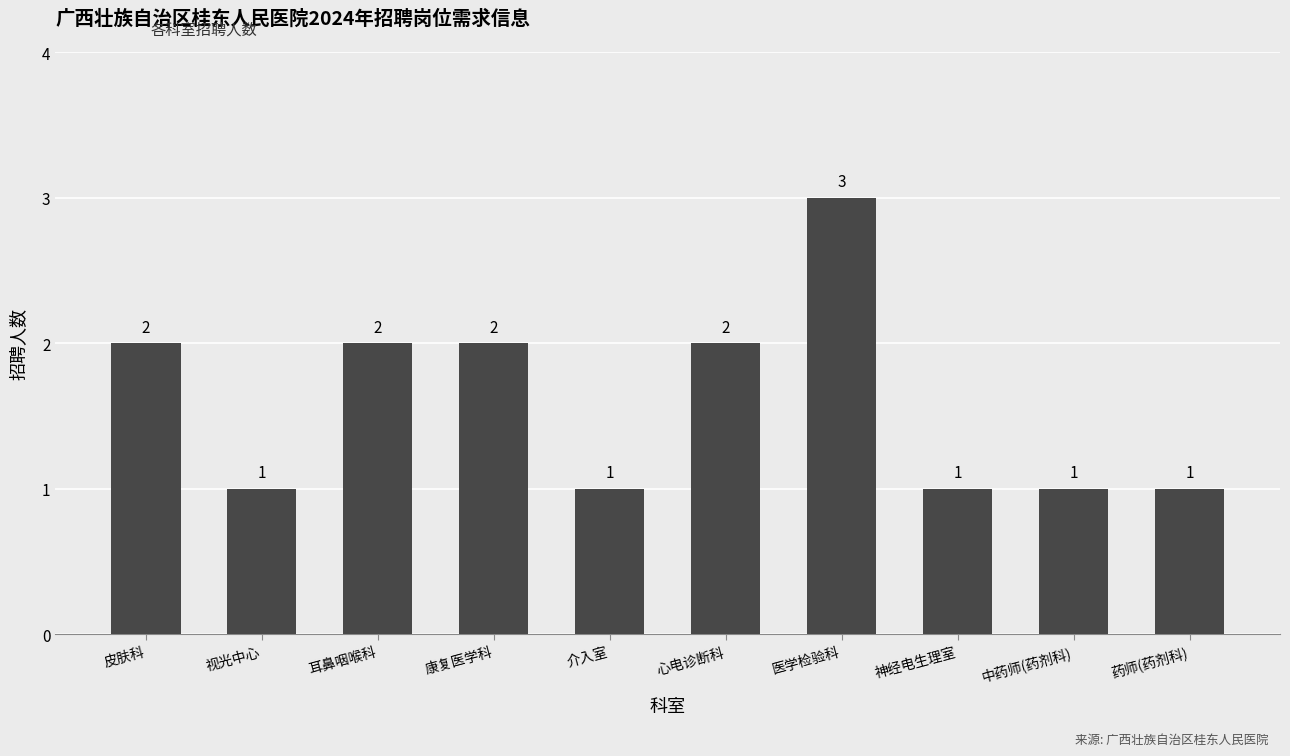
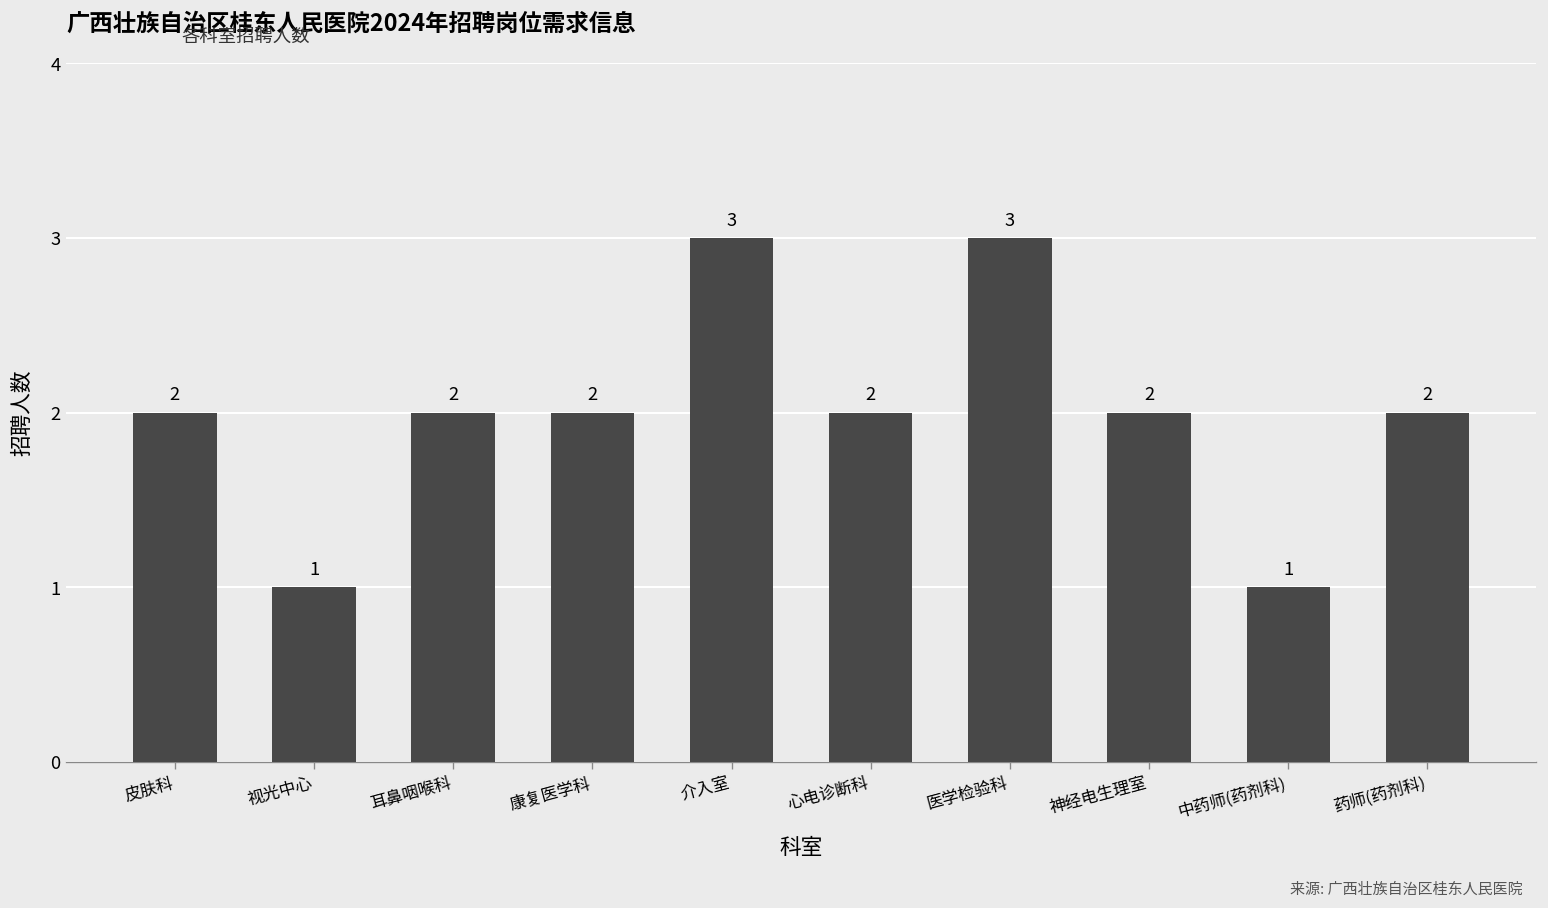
  {
    "皮肤科": 2,
    "视光中心": 1,
    "耳鼻咽喉科": 2,
    "康复医学科": 2,
-   "介入室": 1,
+   "介入室": 3,
    "心电诊断科": 2,
    "医学检验科": 3,
-   "神经电生理室": 1,
+   "神经电生理室": 2,
    "中药师(药剂科)": 1,
-   "药师(药剂科)": 1
+   "药师(药剂科)": 2
  }
